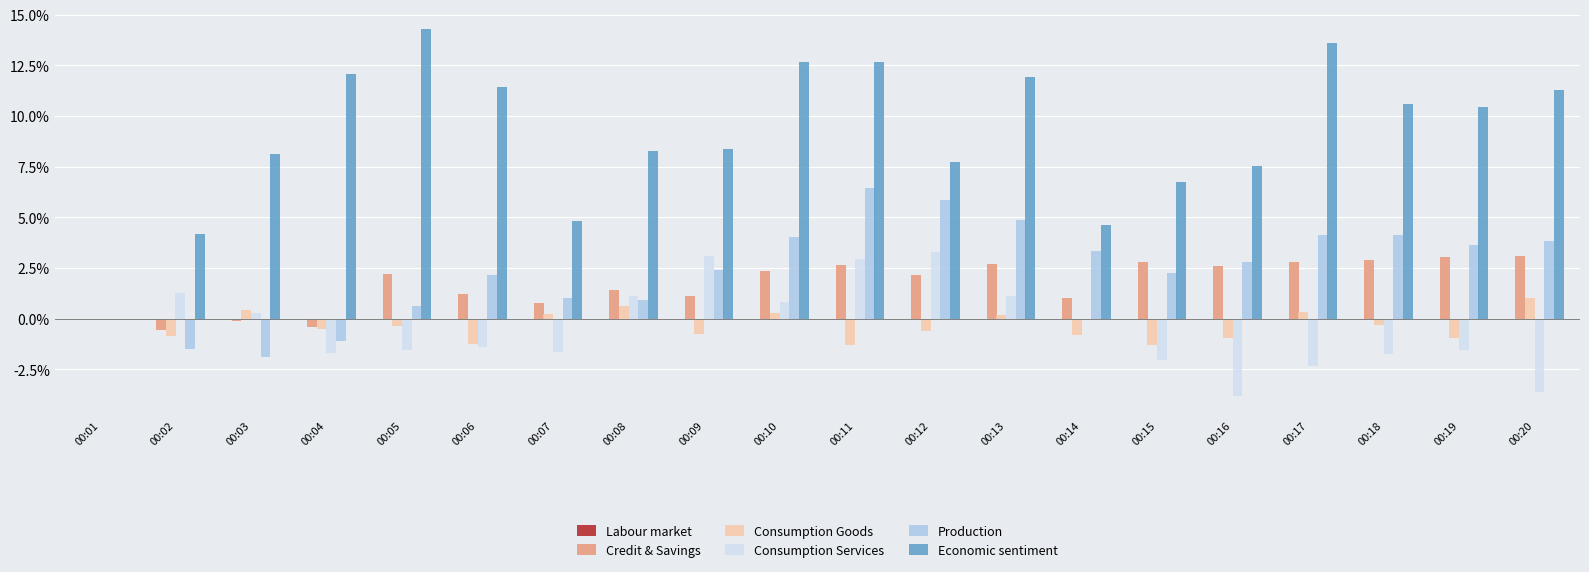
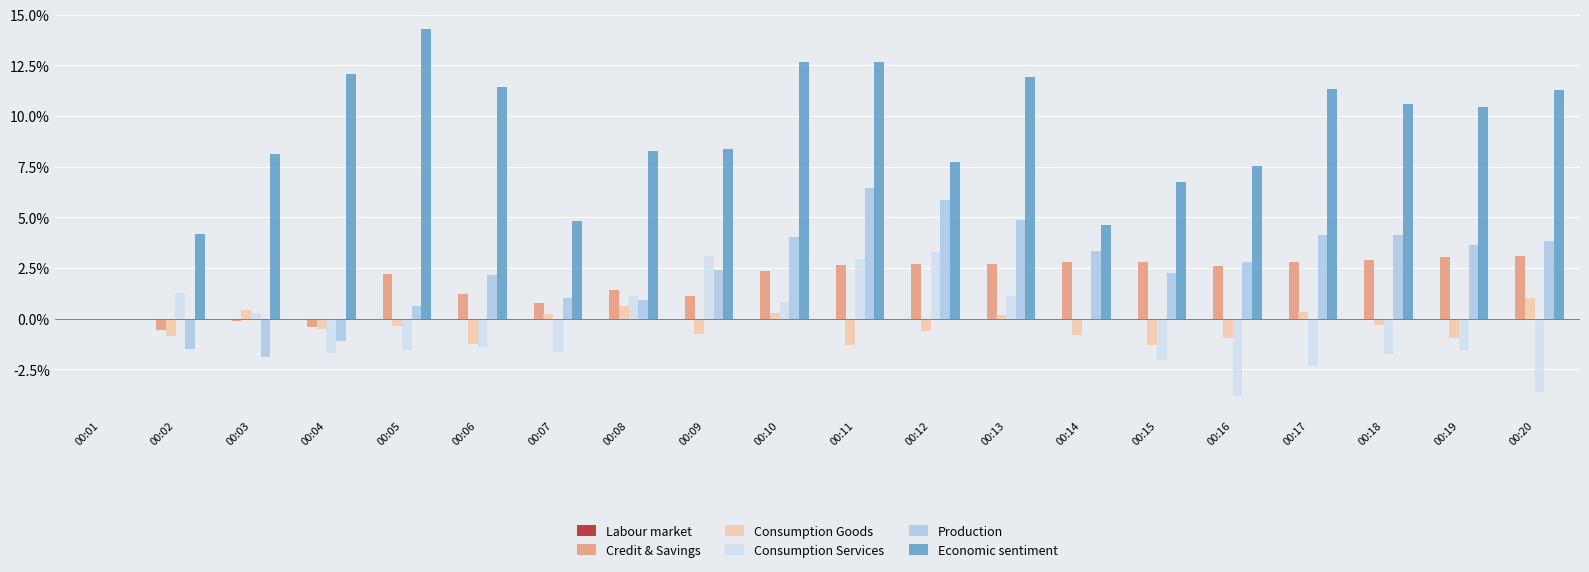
  {
    "Labour market": {
      "00:01": "0.0%"
    },
    "Credit & Savings": {
      "00:01": "0.0%",
      "00:02": "-0.5%",
      "00:04": "-0.4%",
      "00:05": "2.2%",
      "00:06": "1.2%",
      "00:07": "0.8%",
      "00:08": "1.4%",
      "00:09": "1.1%",
      "00:10": "2.4%",
      "00:11": "2.7%",
-     "00:12": "2.2%",
+     "00:12": "2.7%",
      "00:13": "2.7%",
-     "00:14": "1.0%",
+     "00:14": "2.8%",
      "00:15": "2.8%",
      "00:16": "2.6%",
      "00:17": "2.8%",
      "00:18": "2.9%",
      "00:19": "3.0%",
      "00:20": "3.1%"
    },
    "Consumption Goods": {
      "00:01": "0.0%",
      "00:02": "-0.8%",
      "00:03": "0.4%",
      "00:04": "-0.5%",
      "00:05": "-0.4%",
      "00:06": "-1.2%",
      "00:07": "0.2%",
      "00:08": "0.6%",
      "00:09": "-0.8%",
      "00:10": "0.3%",
      "00:11": "-1.3%",
      "00:12": "-0.6%",
      "00:13": "0.2%",
      "00:14": "-0.8%",
      "00:15": "-1.3%",
      "00:16": "-1.0%",
      "00:17": "0.3%",
      "00:18": "-0.3%",
      "00:19": "-1.0%",
      "00:20": "1.0%"
    },
    "Economic sentiment": {
      "00:01": "0.0%",
      "00:02": "4.2%",
      "00:03": "8.1%",
      "00:04": "12.1%",
      "00:05": "14.3%",
      "00:06": "11.4%",
      "00:07": "4.8%",
      "00:08": "8.3%",
      "00:09": "8.4%",
      "00:10": "12.7%",
      "00:11": "12.7%",
      "00:12": "7.8%",
      "00:13": "11.9%",
      "00:14": "4.6%",
      "00:15": "6.8%",
      "00:16": "7.6%",
-     "00:17": "13.6%",
+     "00:17": "11.4%",
      "00:18": "10.6%",
      "00:19": "10.4%",
      "00:20": "11.3%"
    }
  }
